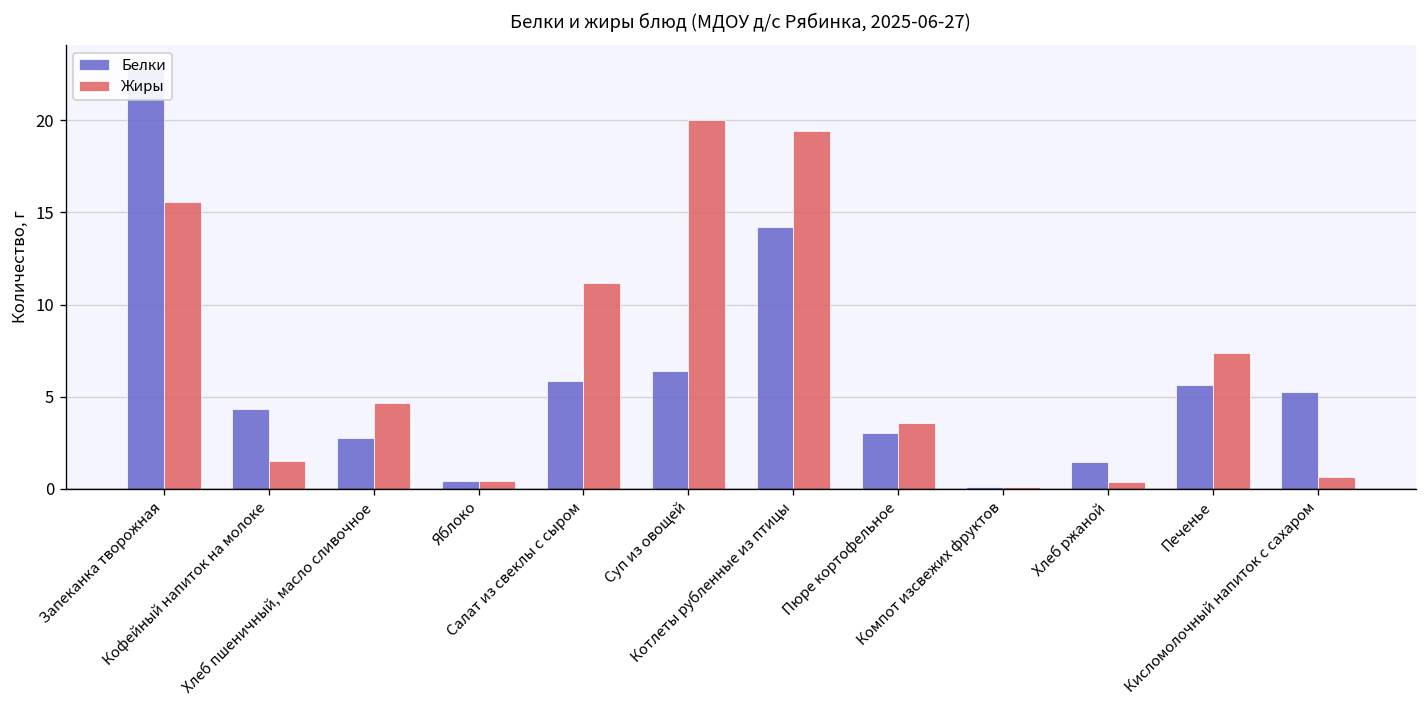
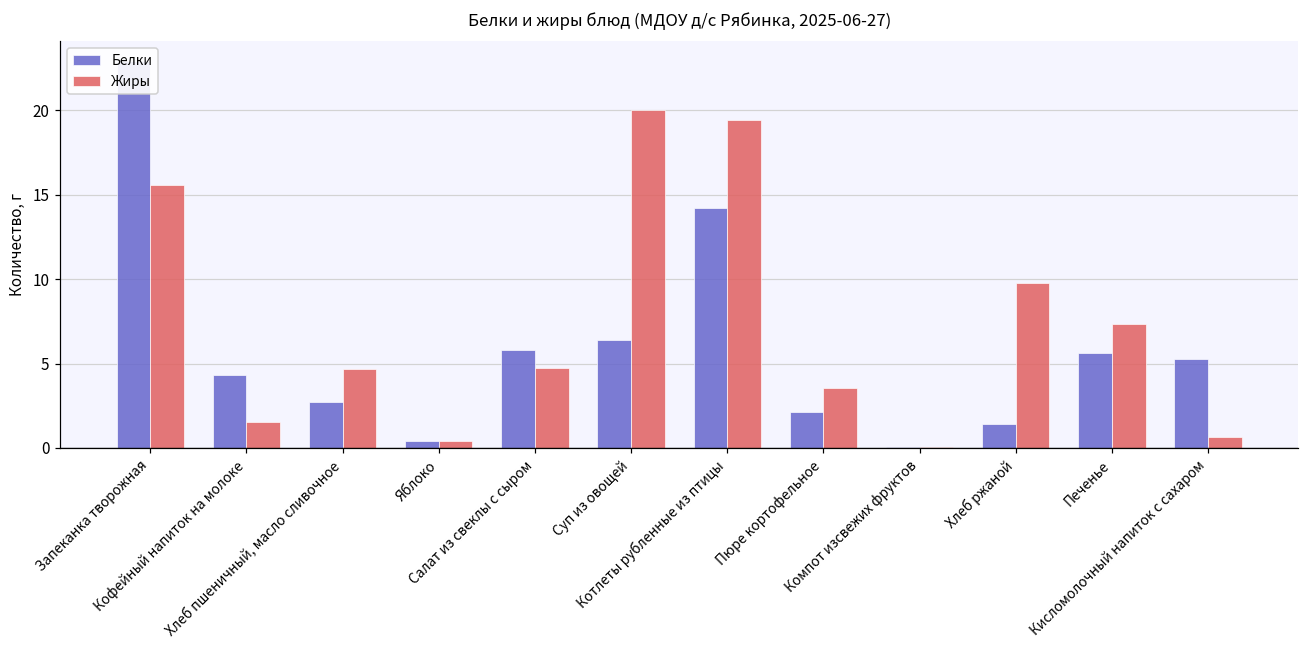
  {
    "Белки": {
      "Кофейный напиток на молоке": 4.3,
      "Хлеб пшеничный, масло сливочное": 2.7,
      "Яблоко": 0.4,
      "Салат из свеклы с сыром": 5.8,
      "Суп из овощей": 6.4,
      "Котлеты рубленные из птицы": 14.2,
-     "Пюре кортофельное": 3.0,
+     "Пюре кортофельное": 2.1,
      "Хлеб ржаной": 1.4,
      "Печенье": 5.6,
      "Кисломолочный напиток с сахаром": 5.2
    },
    "Жиры": {
      "Запеканка творожная": 15.6,
      "Кофейный напиток на молоке": 1.5,
      "Хлеб пшеничный, масло сливочное": 4.7,
      "Яблоко": 0.4,
-     "Салат из свеклы с сыром": 11.2,
+     "Салат из свеклы с сыром": 4.8,
      "Суп из овощей": 20.0,
      "Котлеты рубленные из птицы": 19.4,
      "Пюре кортофельное": 3.5,
-     "Хлеб ржаной": 0.4,
+     "Хлеб ржаной": 9.8,
      "Печенье": 7.4,
      "Кисломолочный напиток с сахаром": 0.6
    }
  }
